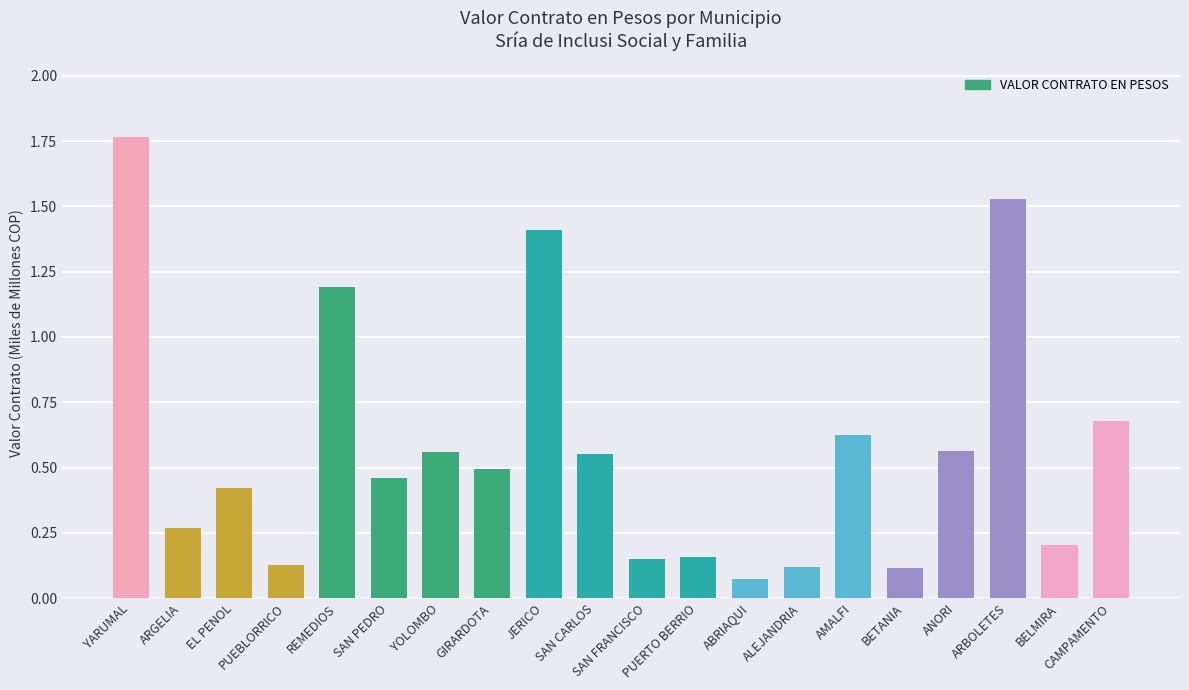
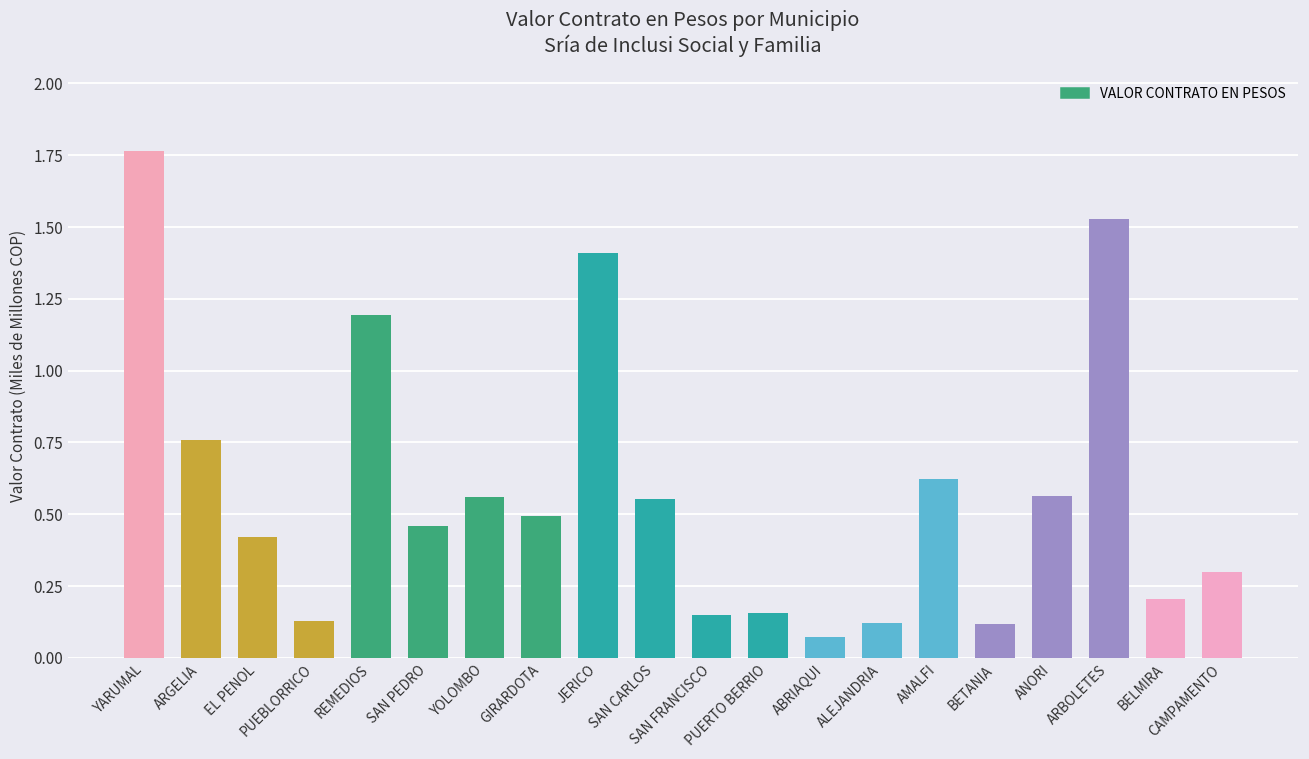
  {
    "YARUMAL": 1.77,
-   "ARGELIA": 0.27,
+   "ARGELIA": 0.76,
    "EL PENOL": 0.42,
    "PUEBLORRICO": 0.13,
    "REMEDIOS": 1.19,
    "SAN PEDRO": 0.46,
    "YOLOMBO": 0.56,
    "GIRARDOTA": 0.49,
    "JERICO": 1.41,
    "SAN CARLOS": 0.55,
    "SAN FRANCISCO": 0.15,
    "PUERTO BERRIO": 0.16,
    "ABRIAQUI": 0.07,
    "ALEJANDRIA": 0.12,
    "AMALFI": 0.62,
    "BETANIA": 0.12,
    "ANORI": 0.56,
    "ARBOLETES": 1.53,
    "BELMIRA": 0.20,
-   "CAMPAMENTO": 0.68
+   "CAMPAMENTO": 0.30
  }
